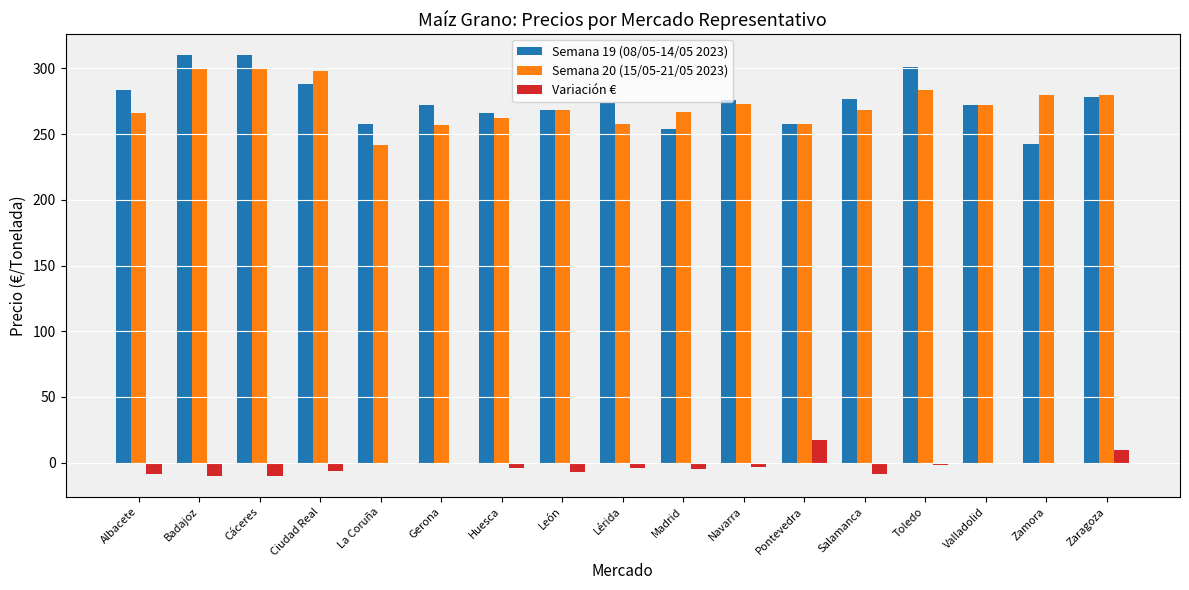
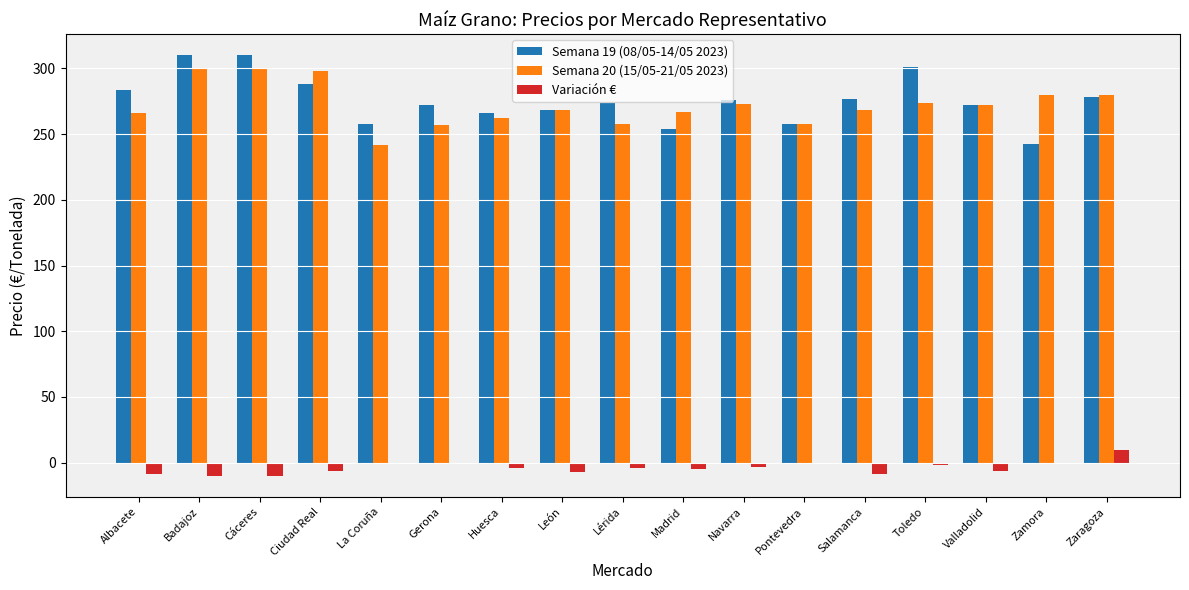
  {
    "Semana 19 (08/05-14/05 2023)": {
      "Albacete": 284,
      "Badajoz": 310,
      "Cáceres": 310,
      "Ciudad Real": 288,
      "La Coruña": 258,
      "Gerona": 272,
      "Huesca": 266,
      "León": 269,
      "Lérida": 273,
      "Madrid": 254,
      "Pontevedra": 258,
      "Salamanca": 277,
      "Toledo": 301,
      "Valladolid": 272,
      "Zamora": 243,
      "Zaragoza": 278
    },
    "Semana 20 (15/05-21/05 2023)": {
      "Albacete": 266,
      "Badajoz": 300,
      "Cáceres": 300,
      "Ciudad Real": 298,
      "La Coruña": 242,
      "Gerona": 257,
      "Huesca": 262,
      "León": 268,
      "Lérida": 258,
      "Madrid": 267,
      "Navarra": 273,
      "Pontevedra": 258,
      "Salamanca": 268,
-     "Toledo": 283,
+     "Toledo": 274,
      "Valladolid": 272,
      "Zamora": 280,
      "Zaragoza": 280
    },
    "Variación €": {
      "Albacete": -9,
      "Badajoz": -10,
      "Cáceres": -10,
      "Ciudad Real": -6,
      "La Coruña": 0,
      "Gerona": 0,
      "Huesca": -4,
      "León": -7,
      "Lérida": -4,
      "Madrid": -5,
      "Navarra": -3,
-     "Pontevedra": 17,
+     "Pontevedra": 0,
      "Salamanca": -8,
-     "Valladolid": 0,
+     "Valladolid": -7,
      "Zaragoza": 10
    }
  }
